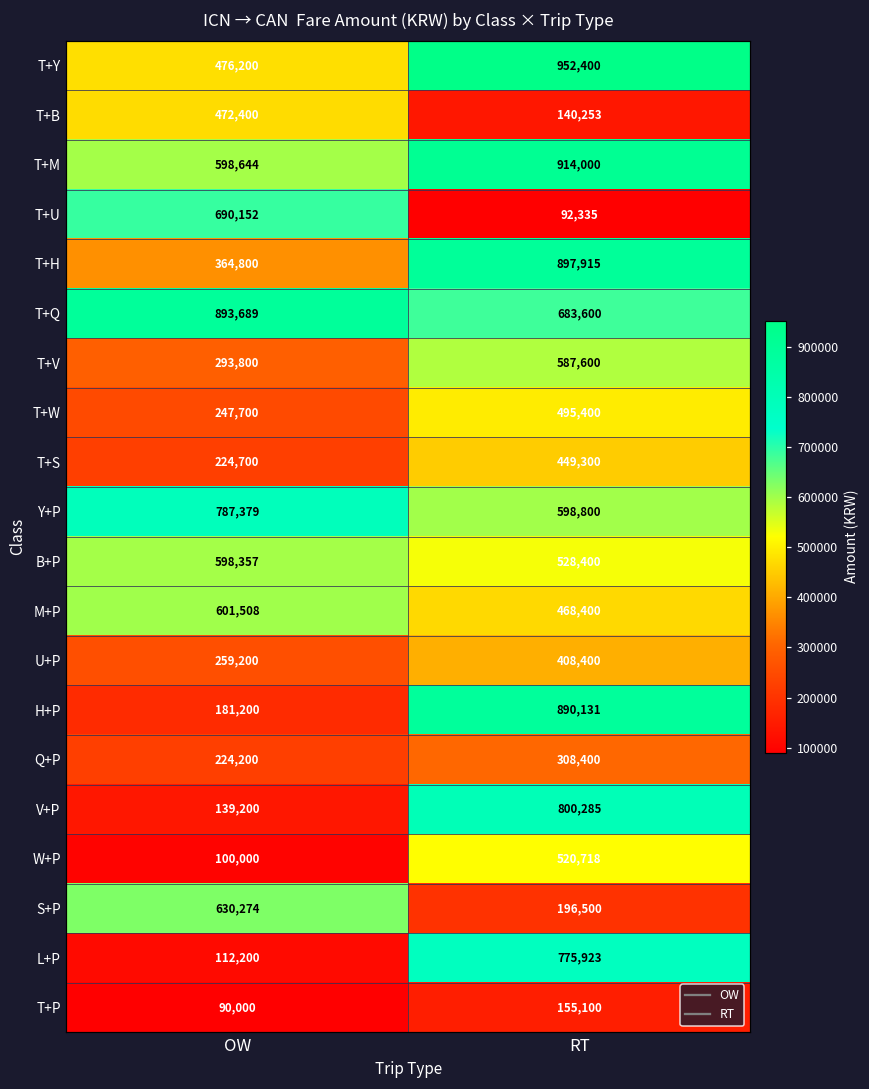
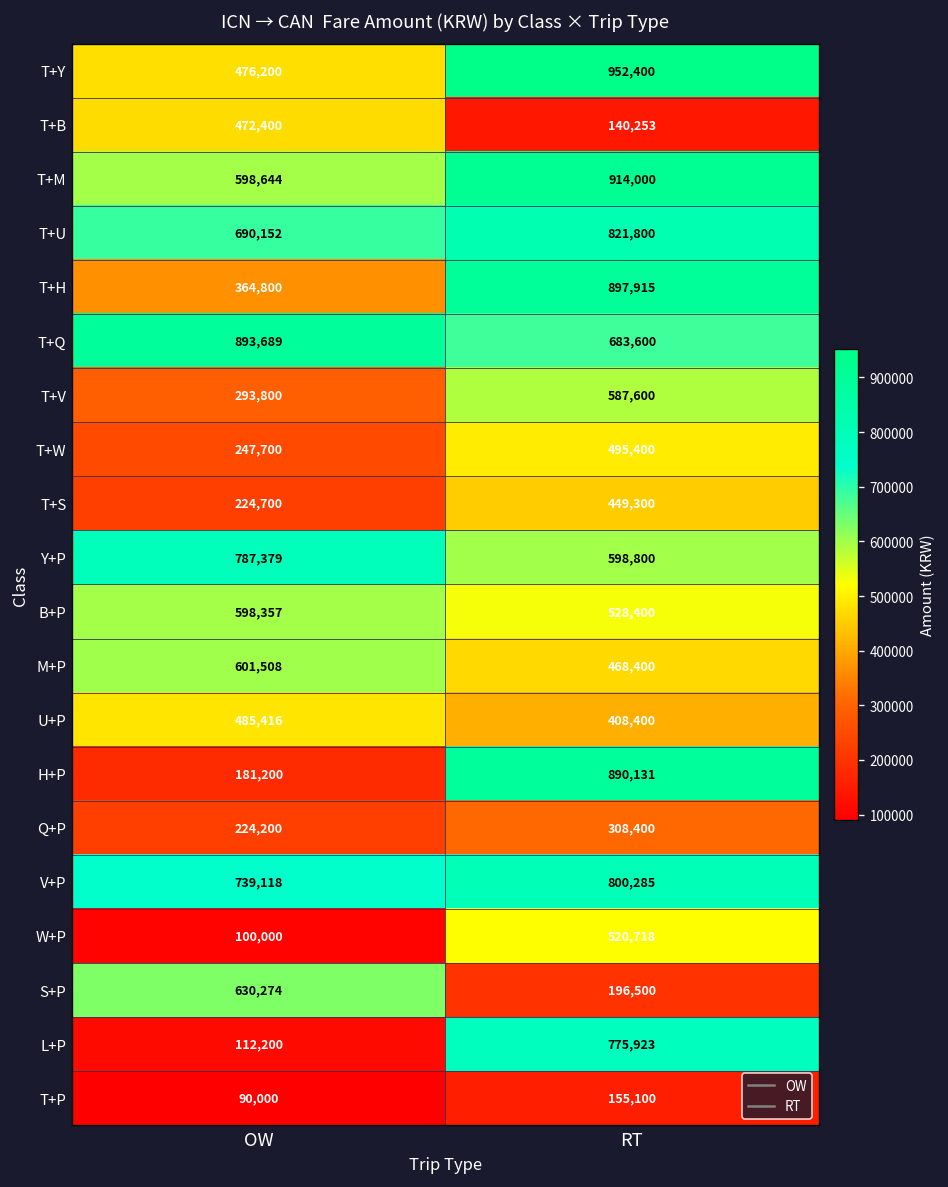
  {
    "T+Y": {
      "OW": "476,200",
      "RT": "952,400"
    },
    "T+B": {
      "OW": "472,400",
      "RT": "140,253"
    },
    "T+M": {
      "OW": "598,644",
      "RT": "914,000"
    },
    "T+U": {
      "OW": "690,152",
-     "RT": "92,335"
+     "RT": "821,800"
    },
    "T+H": {
      "OW": "364,800",
      "RT": "897,915"
    },
    "T+Q": {
      "OW": "893,689",
      "RT": "683,600"
    },
    "T+V": {
      "OW": "293,800",
      "RT": "587,600"
    },
    "T+W": {
      "OW": "247,700",
      "RT": "495,400"
    },
    "T+S": {
      "OW": "224,700",
      "RT": "449,300"
    },
    "Y+P": {
      "OW": "787,379",
      "RT": "598,800"
    },
    "B+P": {
      "OW": "598,357",
      "RT": "528,400"
    },
    "M+P": {
      "OW": "601,508",
      "RT": "468,400"
    },
    "U+P": {
-     "OW": "259,200",
+     "OW": "485,416",
      "RT": "408,400"
    },
    "H+P": {
      "OW": "181,200",
      "RT": "890,131"
    },
    "Q+P": {
      "OW": "224,200",
      "RT": "308,400"
    },
    "V+P": {
-     "OW": "139,200",
+     "OW": "739,118",
      "RT": "800,285"
    },
    "W+P": {
      "OW": "100,000",
      "RT": "520,718"
    },
    "S+P": {
      "OW": "630,274",
      "RT": "196,500"
    },
    "L+P": {
      "OW": "112,200",
      "RT": "775,923"
    },
    "T+P": {
      "OW": "90,000",
      "RT": "155,100"
    }
  }
